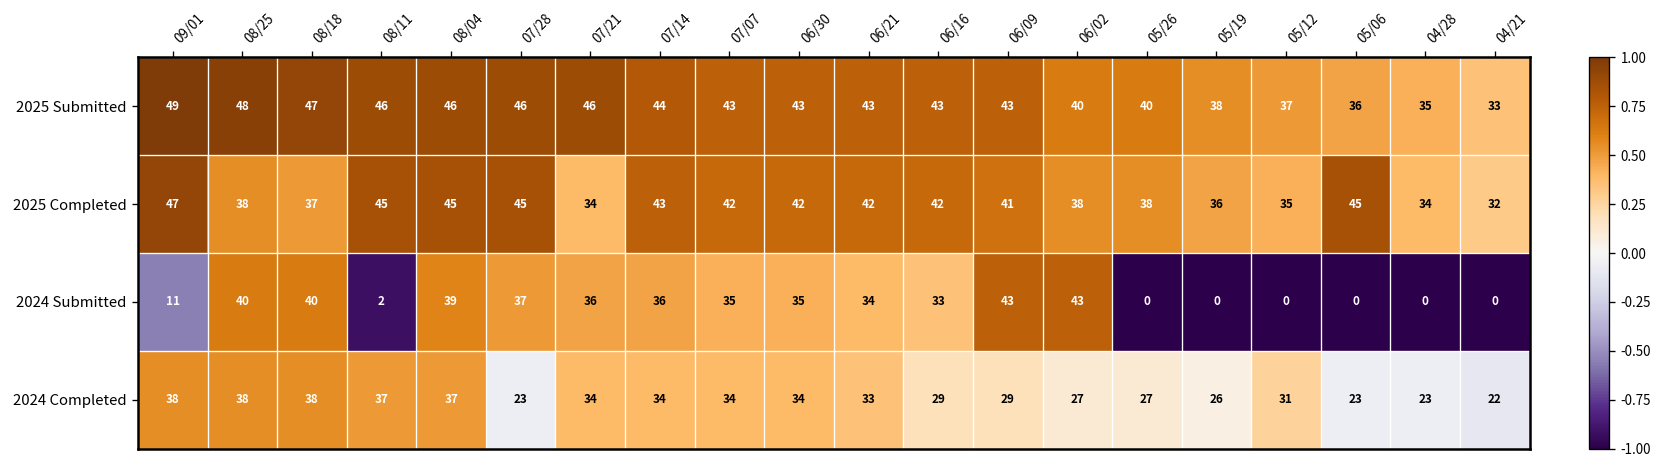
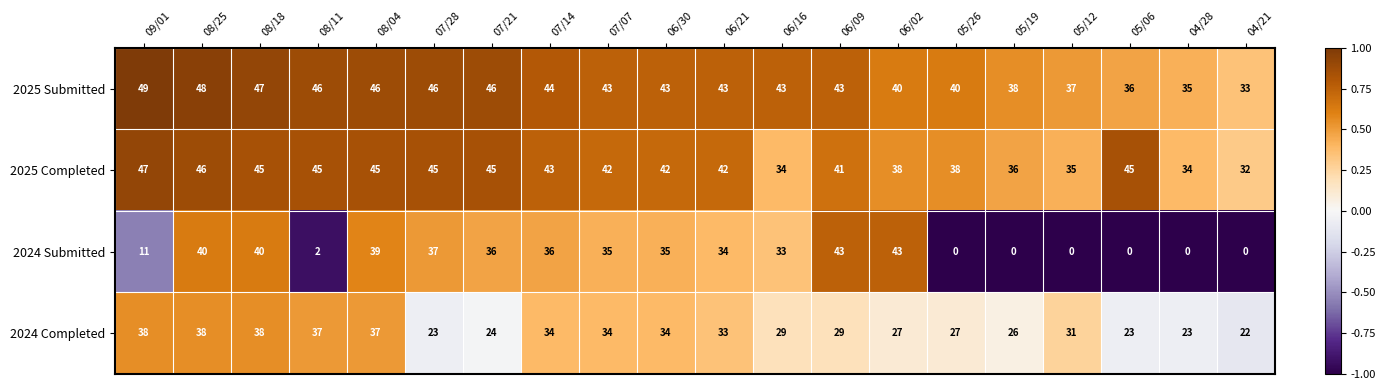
  {
    "2025 Submitted": {
      "09/01": 49,
      "08/25": 48,
      "08/18": 47,
      "08/11": 46,
      "08/04": 46,
      "07/28": 46,
      "07/21": 46,
      "07/14": 44,
      "07/07": 43,
      "06/30": 43,
      "06/21": 43,
      "06/16": 43,
      "06/09": 43,
      "06/02": 40,
      "05/26": 40,
      "05/19": 38,
      "05/12": 37,
      "05/06": 36,
      "04/28": 35,
      "04/21": 33
    },
    "2025 Completed": {
      "09/01": 47,
-     "08/25": 38,
-     "08/18": 37,
+     "08/25": 46,
+     "08/18": 45,
      "08/11": 45,
      "08/04": 45,
      "07/28": 45,
-     "07/21": 34,
+     "07/21": 45,
      "07/14": 43,
      "07/07": 42,
      "06/30": 42,
      "06/21": 42,
-     "06/16": 42,
+     "06/16": 34,
      "06/09": 41,
      "06/02": 38,
      "05/26": 38,
      "05/19": 36,
      "05/12": 35,
      "05/06": 45,
      "04/28": 34,
      "04/21": 32
    },
    "2024 Submitted": {
      "09/01": 11,
      "08/25": 40,
      "08/18": 40,
      "08/11": 2,
      "08/04": 39,
      "07/28": 37,
      "07/21": 36,
      "07/14": 36,
      "07/07": 35,
      "06/30": 35,
      "06/21": 34,
      "06/16": 33,
      "06/09": 43,
      "06/02": 43,
      "05/26": 0,
      "05/19": 0,
      "05/12": 0,
      "05/06": 0,
      "04/28": 0,
      "04/21": 0
    },
    "2024 Completed": {
      "09/01": 38,
      "08/25": 38,
      "08/18": 38,
      "08/11": 37,
      "08/04": 37,
      "07/28": 23,
-     "07/21": 34,
+     "07/21": 24,
      "07/14": 34,
      "07/07": 34,
      "06/30": 34,
      "06/21": 33,
      "06/16": 29,
      "06/09": 29,
      "06/02": 27,
      "05/26": 27,
      "05/19": 26,
      "05/12": 31,
      "05/06": 23,
      "04/28": 23,
      "04/21": 22
    }
  }
